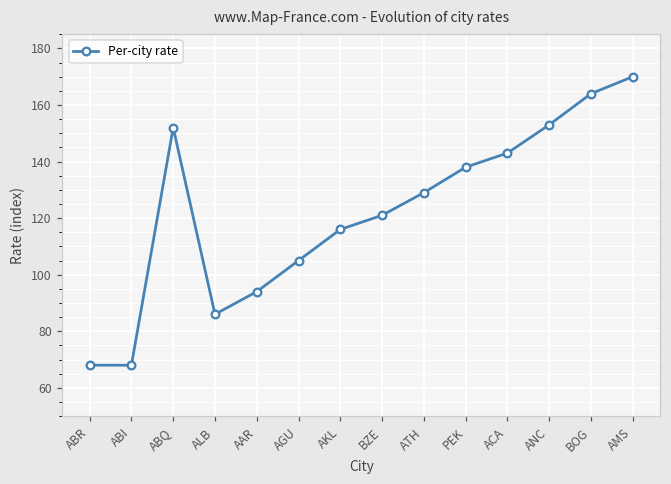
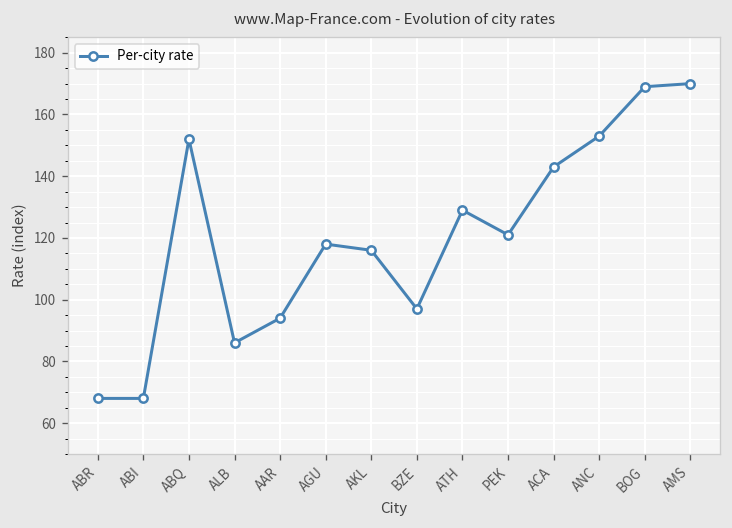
  {
    "ABR": 68,
    "ABI": 68,
    "ABQ": 152,
    "ALB": 86,
    "AAR": 94,
-   "AGU": 105,
+   "AGU": 118,
    "AKL": 116,
-   "BZE": 121,
+   "BZE": 97,
    "ATH": 129,
-   "PEK": 138,
+   "PEK": 121,
    "ACA": 143,
    "ANC": 153,
-   "BOG": 164,
+   "BOG": 169,
    "AMS": 170
  }
